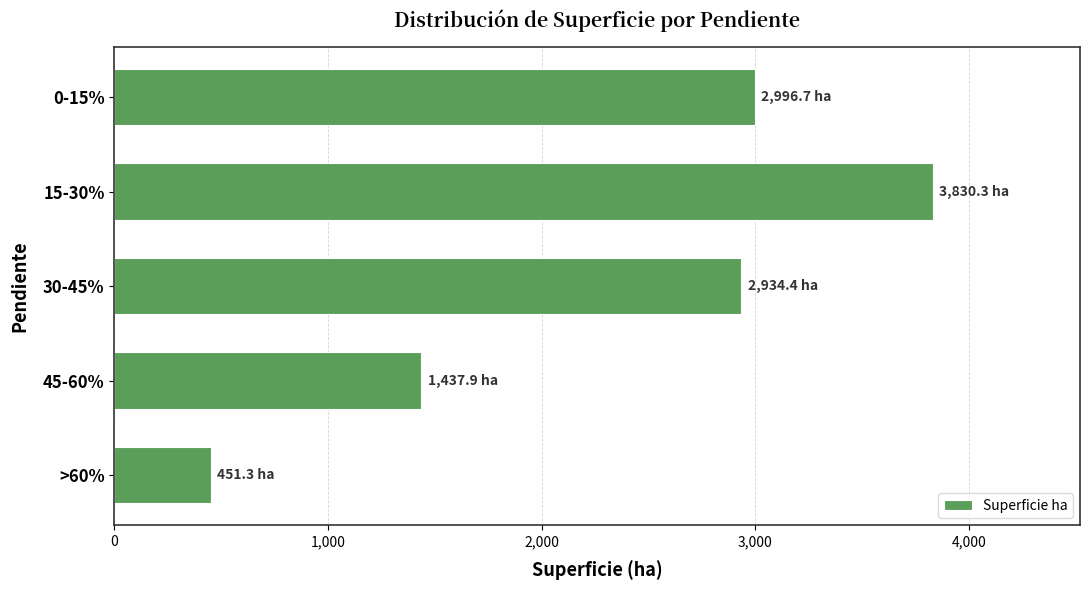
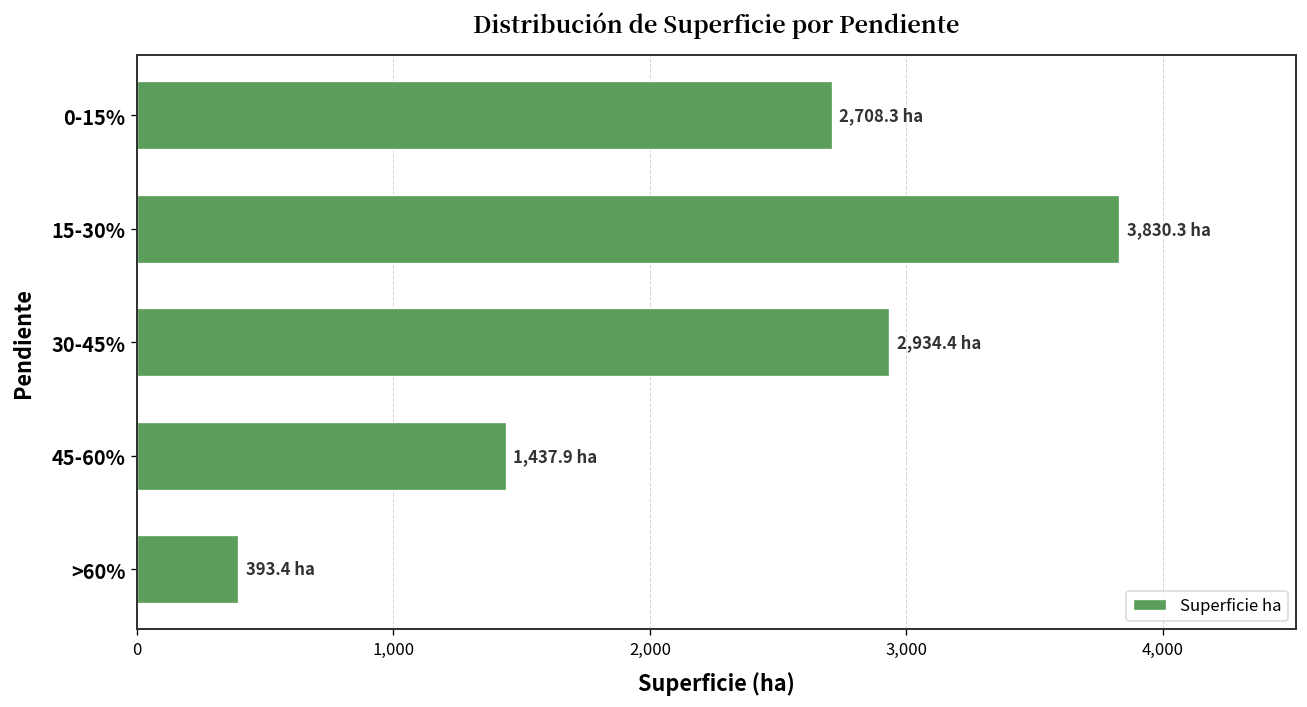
  {
-   "0-15%": "2,996.7",
+   "0-15%": "2,708.3",
    "15-30%": "3,830.3",
    "30-45%": "2,934.4",
    "45-60%": "1,437.9",
-   ">60%": "451.3"
+   ">60%": "393.4"
  }
